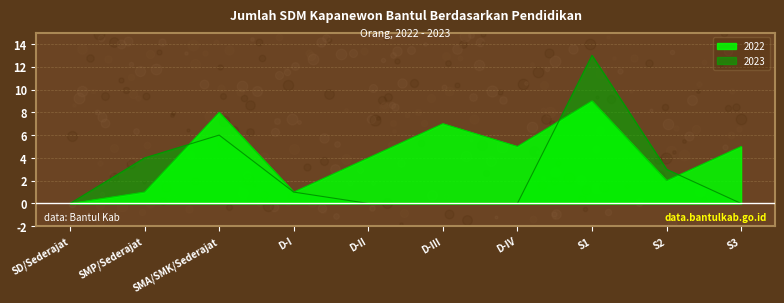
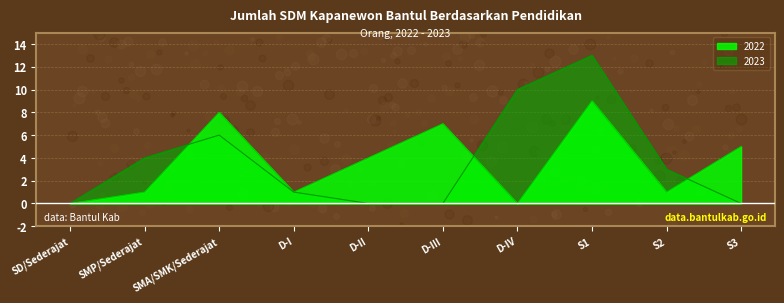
  {
    "2022": {
      "SMP/Sederajat": 1,
      "SMA/SMK/Sederajat": 8,
      "D-II": 4,
      "D-III": 7,
-     "D-IV": 5,
+     "D-IV": 0,
      "S1": 9,
-     "S2": 2,
+     "S2": 1,
      "S3": 5
    },
    "2023": {
      "SMP/Sederajat": 4,
      "SMA/SMK/Sederajat": 6,
      "D-II": 0,
      "D-III": 0,
-     "D-IV": 0,
+     "D-IV": 10,
      "S1": 13,
      "S2": 3,
      "S3": 0
    }
  }
